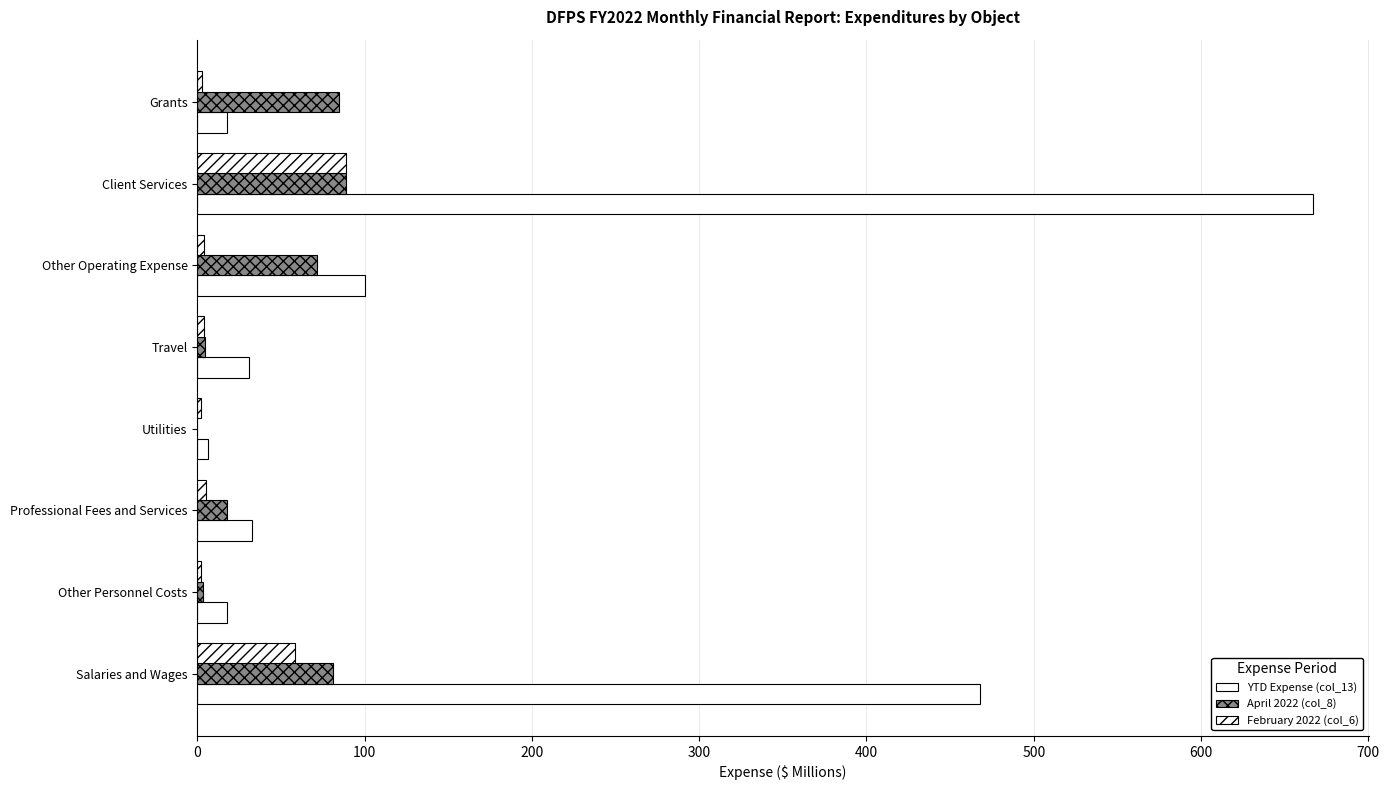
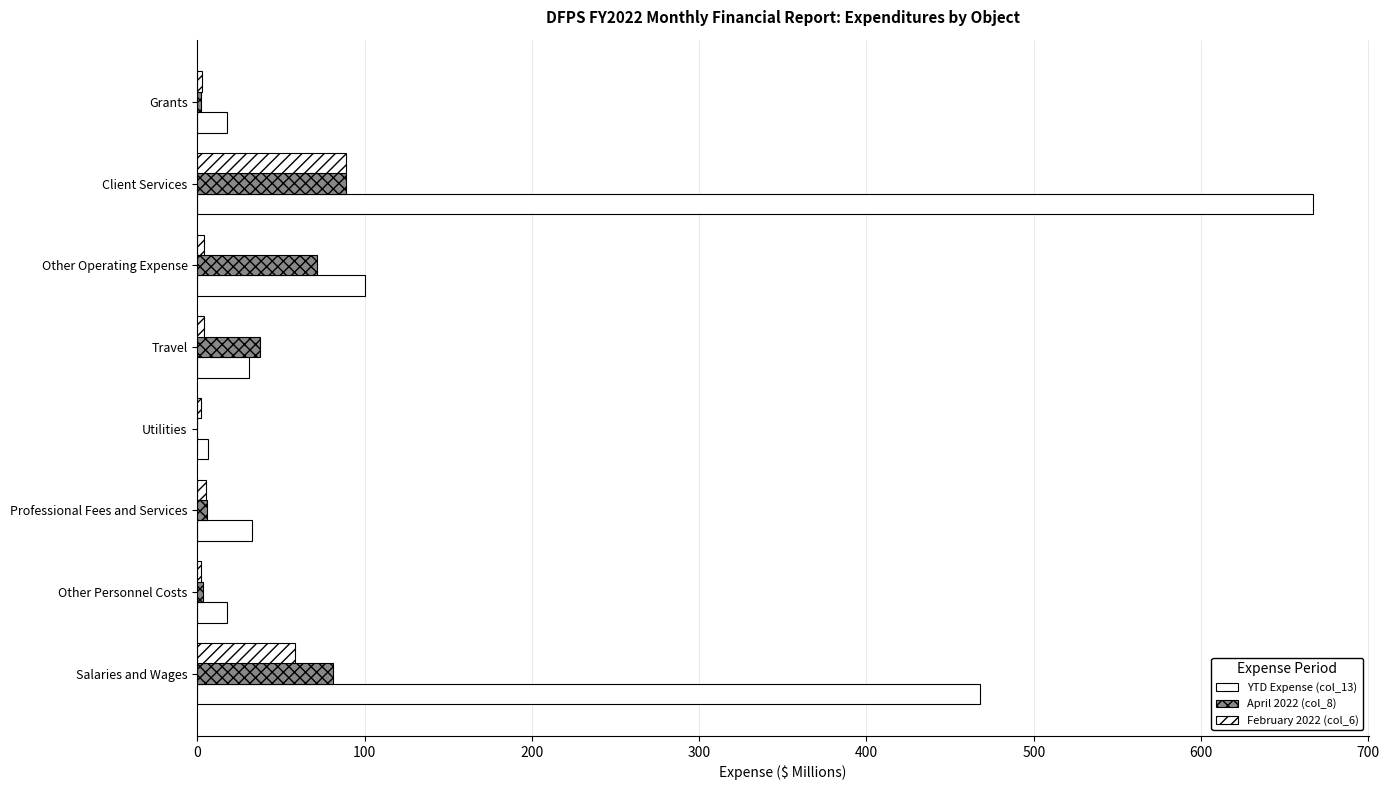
  {
    "April 2022 (col_8)": {
-     "Grants": 85,
+     "Grants": 2,
      "Client Services": 89,
      "Other Operating Expense": 72,
-     "Travel": 5,
-     "Professional Fees and Services": 18,
+     "Travel": 37,
+     "Professional Fees and Services": 6,
      "Other Personnel Costs": 3,
      "Salaries and Wages": 81
    }
  }
